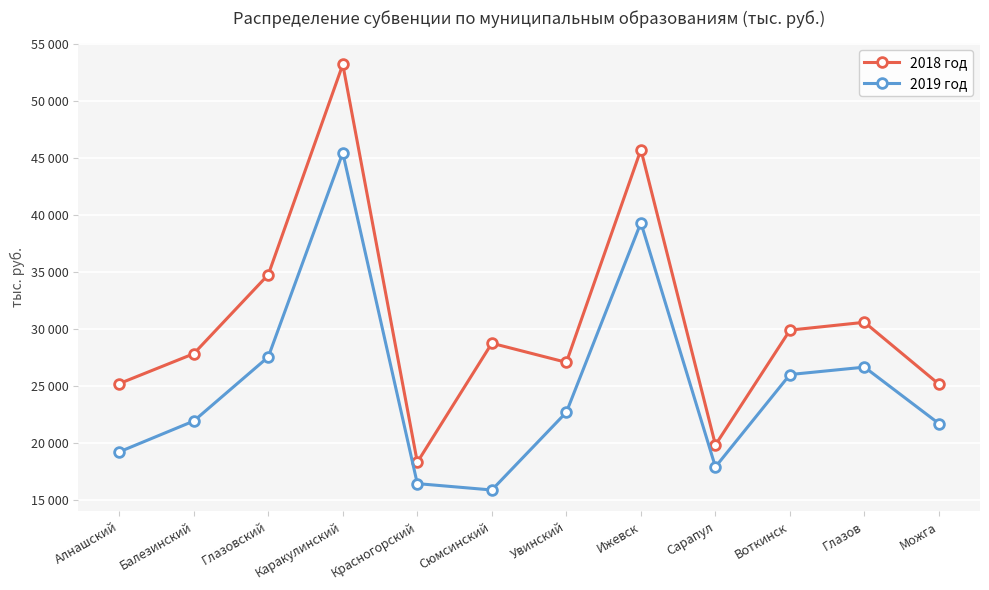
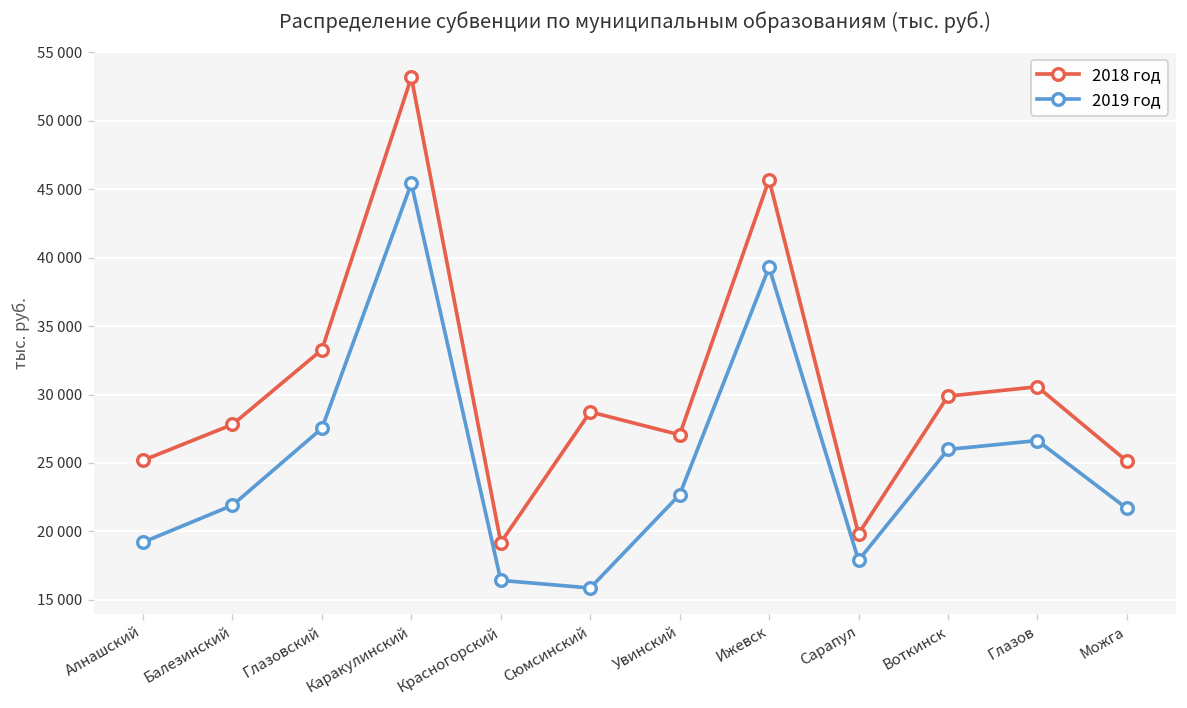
  {
    "2018 год": {
      "Алнашский": 25200,
      "Балезинский": 27800,
-     "Глазовский": 34700,
+     "Глазовский": 33300,
      "Каракулинский": 53200,
-     "Красногорский": 18300,
+     "Красногорский": 19200,
      "Сюмсинский": 28700,
      "Увинский": 27100,
      "Ижевск": 45700,
      "Сарапул": 19800,
      "Воткинск": 29900,
      "Глазов": 30600,
      "Можга": 25100
    },
    "2019 год": {
      "Алнашский": 19200,
      "Балезинский": 21900,
      "Глазовский": 27500,
      "Каракулинский": 45400,
      "Красногорский": 16400,
      "Сюмсинский": 15900,
      "Увинский": 22700,
      "Ижевск": 39300,
      "Сарапул": 17900,
      "Воткинск": 26000,
      "Глазов": 26600,
      "Можга": 21700
    }
  }
